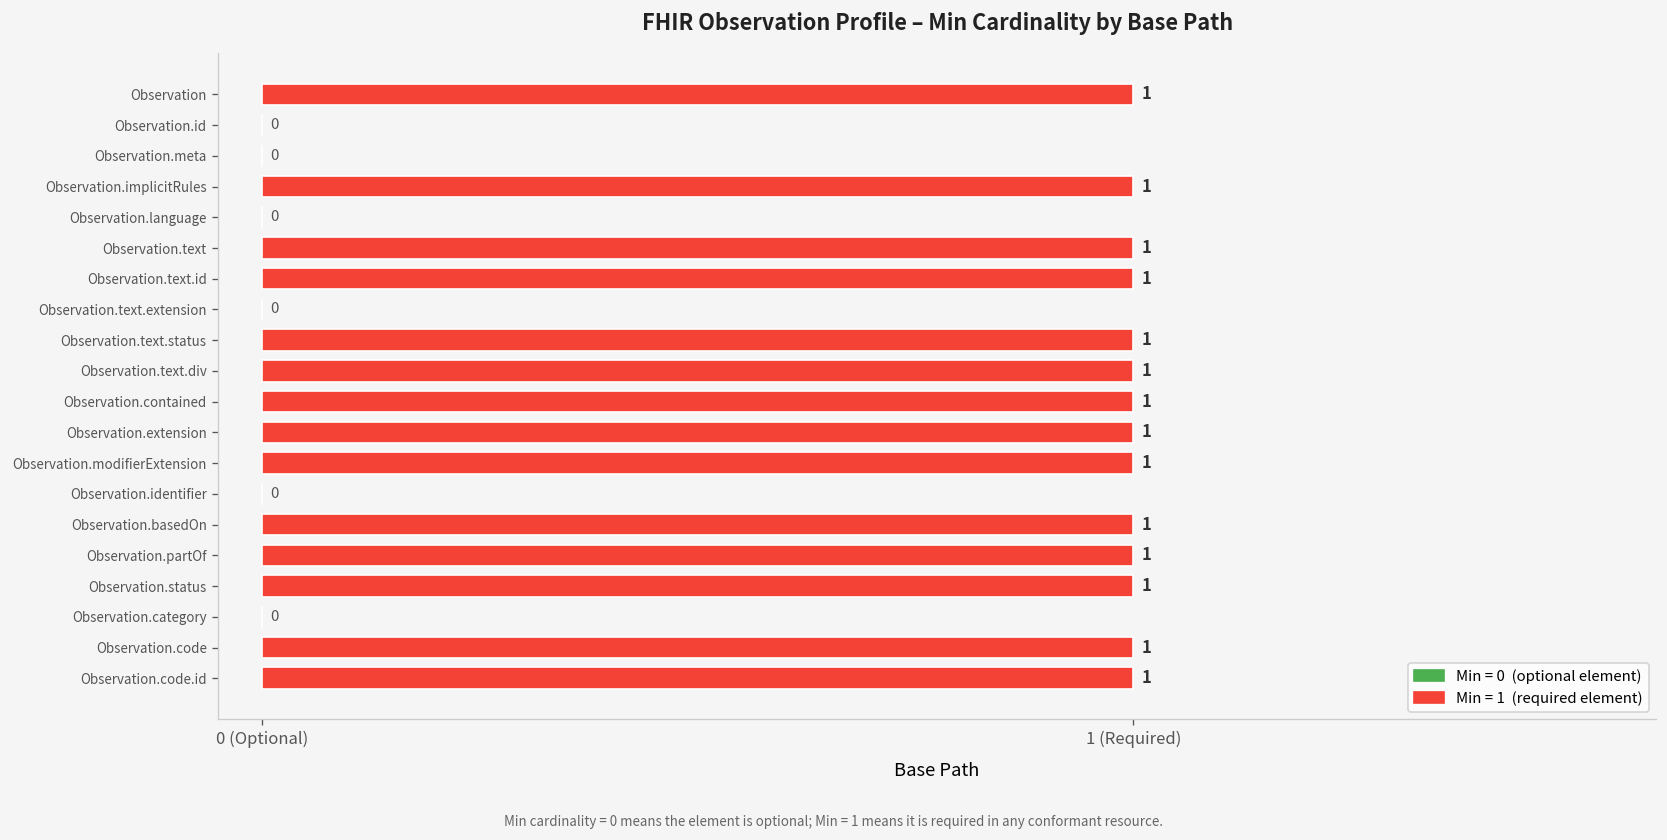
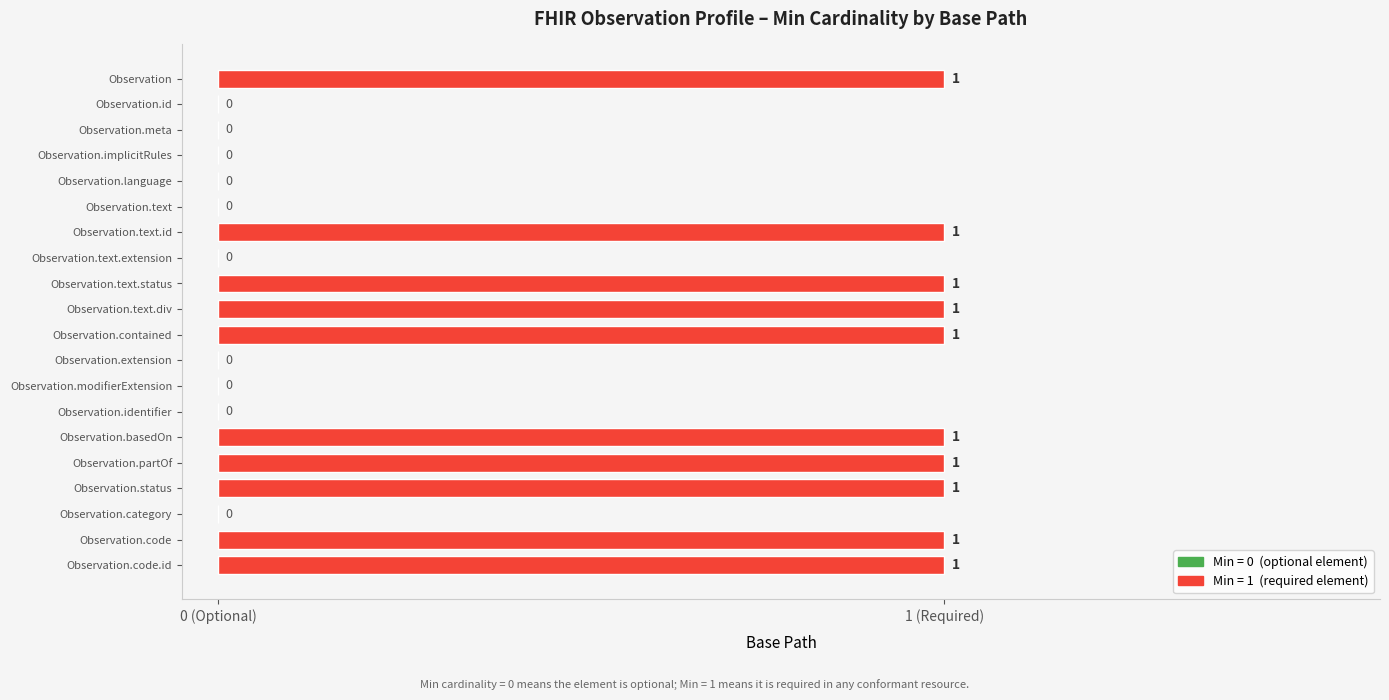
  {
    "Observation": 1,
    "Observation.id": 0,
    "Observation.meta": 0,
-   "Observation.implicitRules": 1,
+   "Observation.implicitRules": 0,
    "Observation.language": 0,
-   "Observation.text": 1,
+   "Observation.text": 0,
    "Observation.text.id": 1,
    "Observation.text.extension": 0,
    "Observation.text.status": 1,
    "Observation.text.div": 1,
    "Observation.contained": 1,
-   "Observation.extension": 1,
-   "Observation.modifierExtension": 1,
+   "Observation.extension": 0,
+   "Observation.modifierExtension": 0,
    "Observation.identifier": 0,
    "Observation.basedOn": 1,
    "Observation.partOf": 1,
    "Observation.status": 1,
    "Observation.category": 0,
    "Observation.code": 1,
    "Observation.code.id": 1
  }
